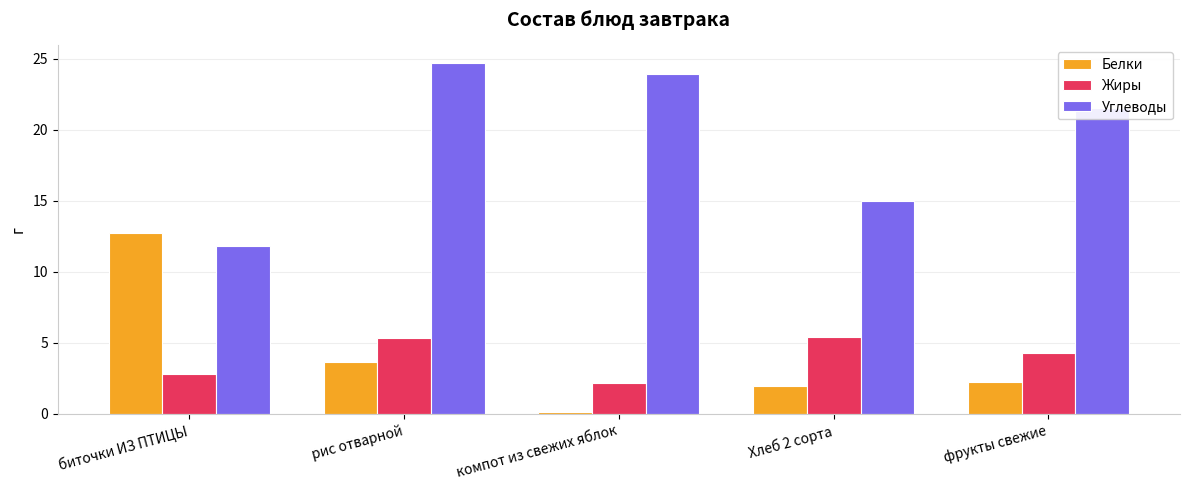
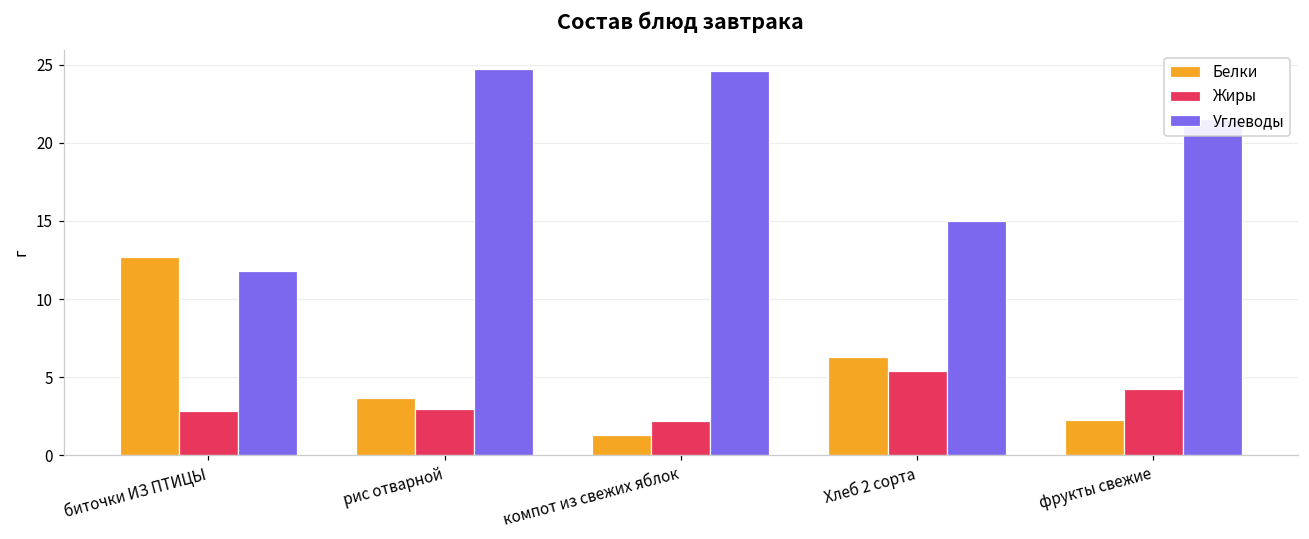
  {
    "Белки": {
      "биточки ИЗ ПТИЦЫ": 12.7,
      "рис отварной": 3.7,
-     "компот из свежих яблок": 0.2,
-     "Хлеб 2 сорта": 2.0,
+     "компот из свежих яблок": 1.3,
+     "Хлеб 2 сорта": 6.3,
      "фрукты свежие": 2.3
    },
    "Жиры": {
      "биточки ИЗ ПТИЦЫ": 2.8,
-     "рис отварной": 5.4,
+     "рис отварной": 2.9,
      "компот из свежих яблок": 2.2,
      "Хлеб 2 сорта": 5.4,
      "фрукты свежие": 4.3
    },
    "Углеводы": {
      "биточки ИЗ ПТИЦЫ": 11.8,
      "рис отварной": 24.7,
-     "компот из свежих яблок": 23.9,
+     "компот из свежих яблок": 24.6,
      "Хлеб 2 сорта": 15.0
    }
  }
